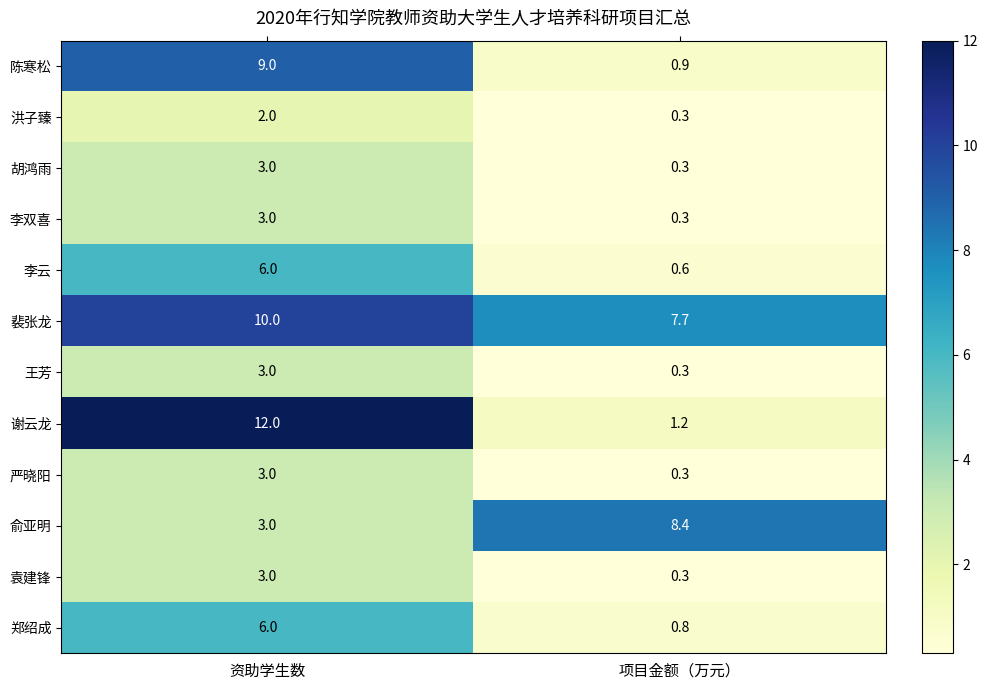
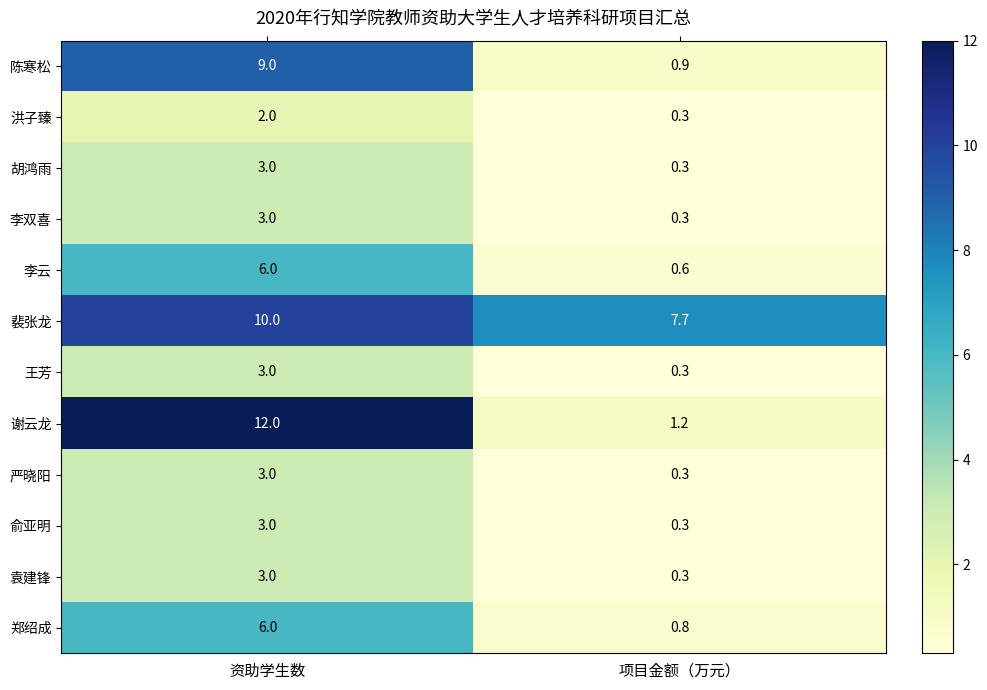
  {
    "陈寒松": {
      "资助学生数": 9.0,
      "项目金额（万元）": 0.9
    },
    "洪子臻": {
      "资助学生数": 2.0,
      "项目金额（万元）": 0.3
    },
    "胡鸿雨": {
      "资助学生数": 3.0,
      "项目金额（万元）": 0.3
    },
    "李双喜": {
      "资助学生数": 3.0,
      "项目金额（万元）": 0.3
    },
    "李云": {
      "资助学生数": 6.0,
      "项目金额（万元）": 0.6
    },
    "裴张龙": {
      "资助学生数": 10.0,
      "项目金额（万元）": 7.7
    },
    "王芳": {
      "资助学生数": 3.0,
      "项目金额（万元）": 0.3
    },
    "谢云龙": {
      "资助学生数": 12.0,
      "项目金额（万元）": 1.2
    },
    "严晓阳": {
      "资助学生数": 3.0,
      "项目金额（万元）": 0.3
    },
    "俞亚明": {
      "资助学生数": 3.0,
-     "项目金额（万元）": 8.4
+     "项目金额（万元）": 0.3
    },
    "袁建锋": {
      "资助学生数": 3.0,
      "项目金额（万元）": 0.3
    },
    "郑绍成": {
      "资助学生数": 6.0,
      "项目金额（万元）": 0.8
    }
  }
